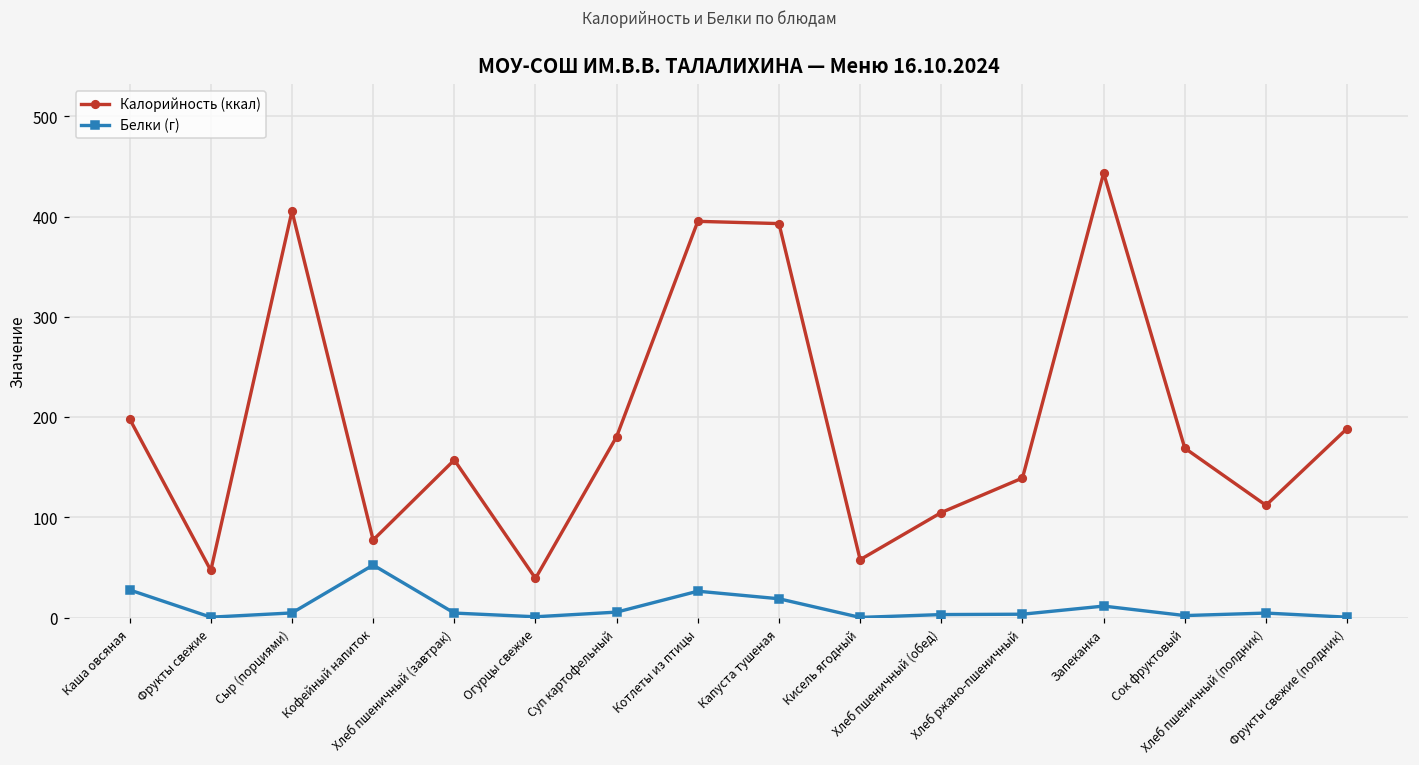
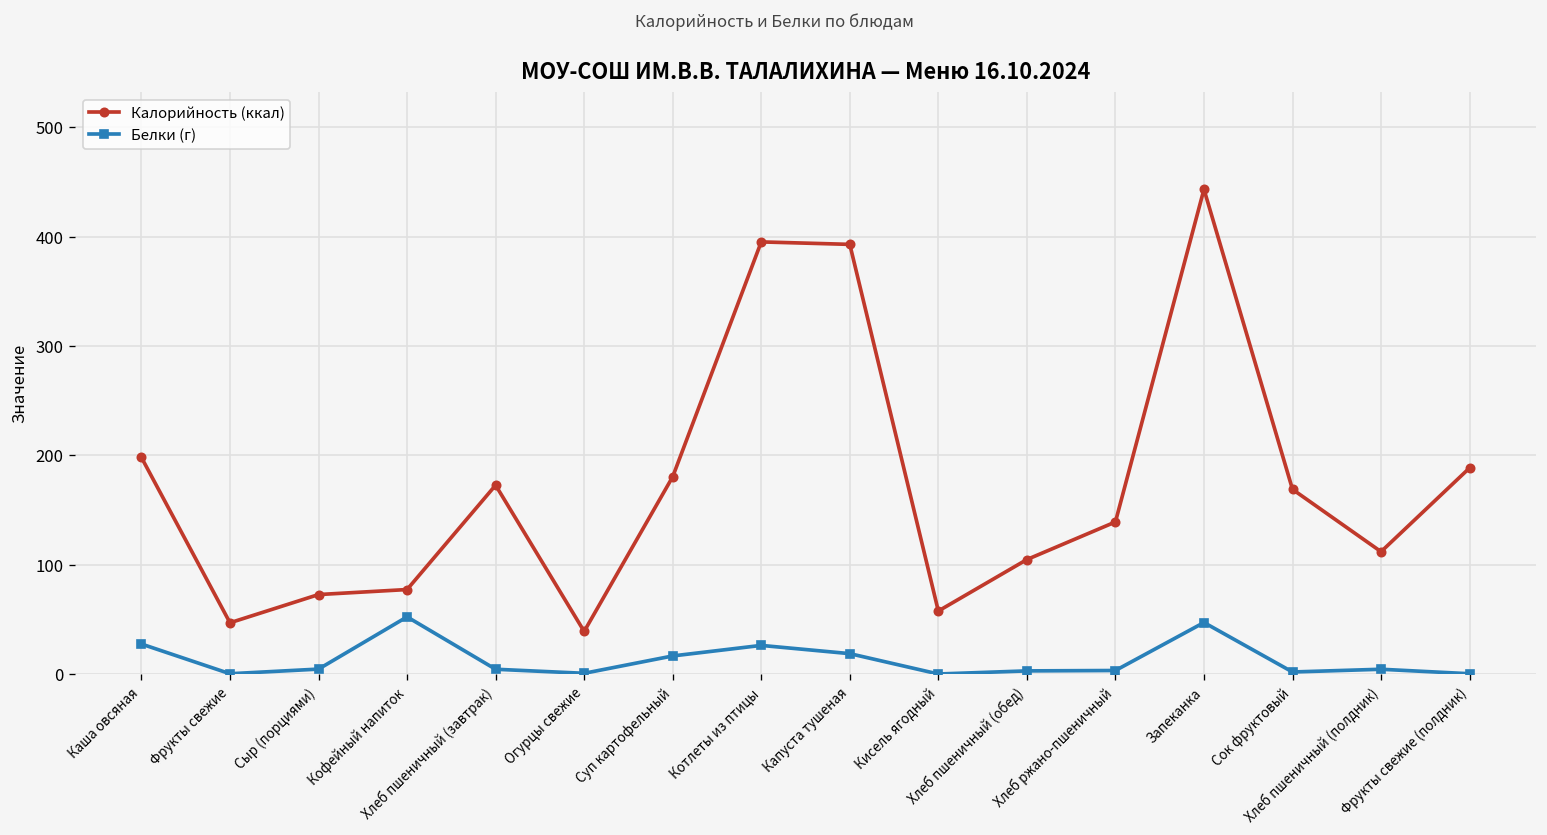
  {
    "Калорийность (ккал)": {
      "Каша овсяная": 200,
      "Фрукты свежие": 50,
-     "Сыр (порциями)": 410,
+     "Сыр (порциями)": 70,
      "Кофейный напиток": 80,
-     "Хлеб пшеничный (завтрак)": 160,
+     "Хлеб пшеничный (завтрак)": 170,
      "Огурцы свежие": 40,
      "Суп картофельный": 180,
      "Котлеты из птицы": 400,
      "Капуста тушеная": 390,
      "Кисель ягодный": 60,
      "Хлеб пшеничный (обед)": 100,
      "Хлеб ржано-пшеничный": 140,
      "Запеканка": 440,
      "Сок фруктовый": 170,
      "Хлеб пшеничный (полдник)": 110,
      "Фрукты свежие (полдник)": 190
    },
    "Белки (г)": {
      "Каша овсяная": 30,
      "Фрукты свежие": 0,
      "Сыр (порциями)": 0,
      "Кофейный напиток": 50,
      "Хлеб пшеничный (завтрак)": 0,
      "Огурцы свежие": 0,
-     "Суп картофельный": 10,
+     "Суп картофельный": 20,
      "Котлеты из птицы": 30,
      "Капуста тушеная": 20,
      "Кисель ягодный": 0,
      "Хлеб пшеничный (обед)": 0,
      "Хлеб ржано-пшеничный": 0,
-     "Запеканка": 10,
+     "Запеканка": 50,
      "Сок фруктовый": 0,
      "Хлеб пшеничный (полдник)": 0,
      "Фрукты свежие (полдник)": 0
    }
  }
